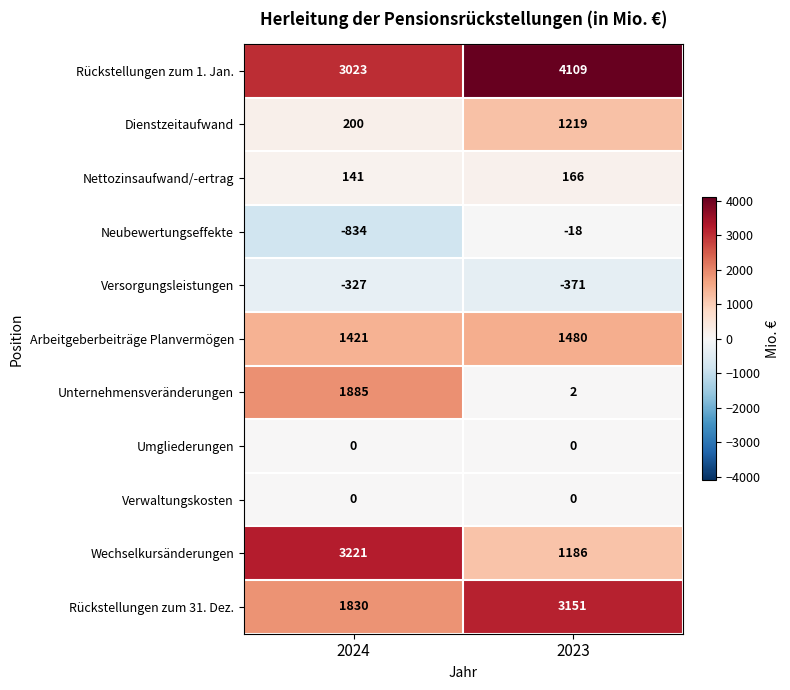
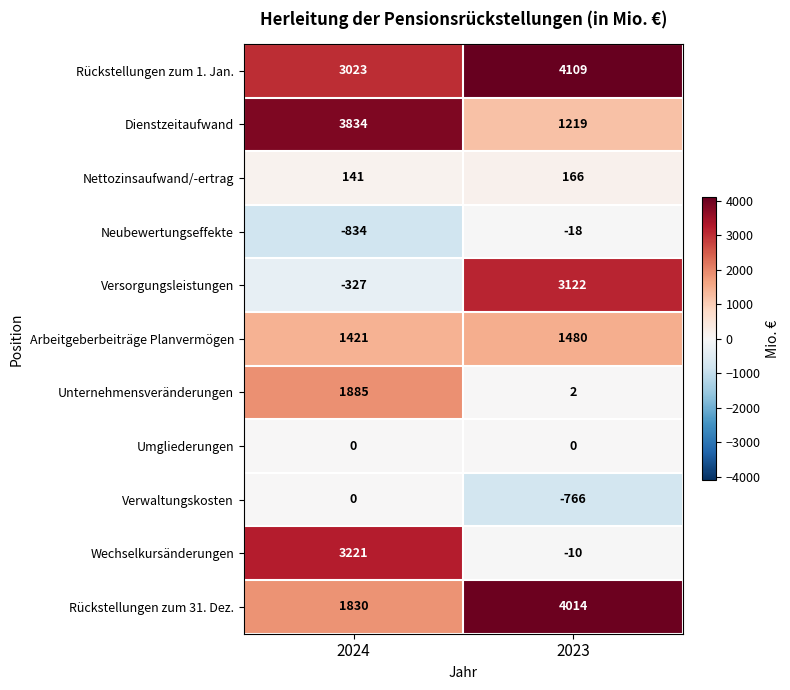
  {
    "Rückstellungen zum 1. Jan.": {
      "2024": 3023,
      "2023": 4109
    },
    "Dienstzeitaufwand": {
-     "2024": 200,
+     "2024": 3834,
      "2023": 1219
    },
    "Nettozinsaufwand/-ertrag": {
      "2024": 141,
      "2023": 166
    },
    "Neubewertungseffekte": {
      "2024": -834,
      "2023": -18
    },
    "Versorgungsleistungen": {
      "2024": -327,
-     "2023": -371
+     "2023": 3122
    },
    "Arbeitgeberbeiträge Planvermögen": {
      "2024": 1421,
      "2023": 1480
    },
    "Unternehmensveränderungen": {
      "2024": 1885,
      "2023": 2
    },
    "Umgliederungen": {
      "2024": 0,
      "2023": 0
    },
    "Verwaltungskosten": {
      "2024": 0,
-     "2023": 0
+     "2023": -766
    },
    "Wechselkursänderungen": {
      "2024": 3221,
-     "2023": 1186
+     "2023": -10
    },
    "Rückstellungen zum 31. Dez.": {
      "2024": 1830,
-     "2023": 3151
+     "2023": 4014
    }
  }
